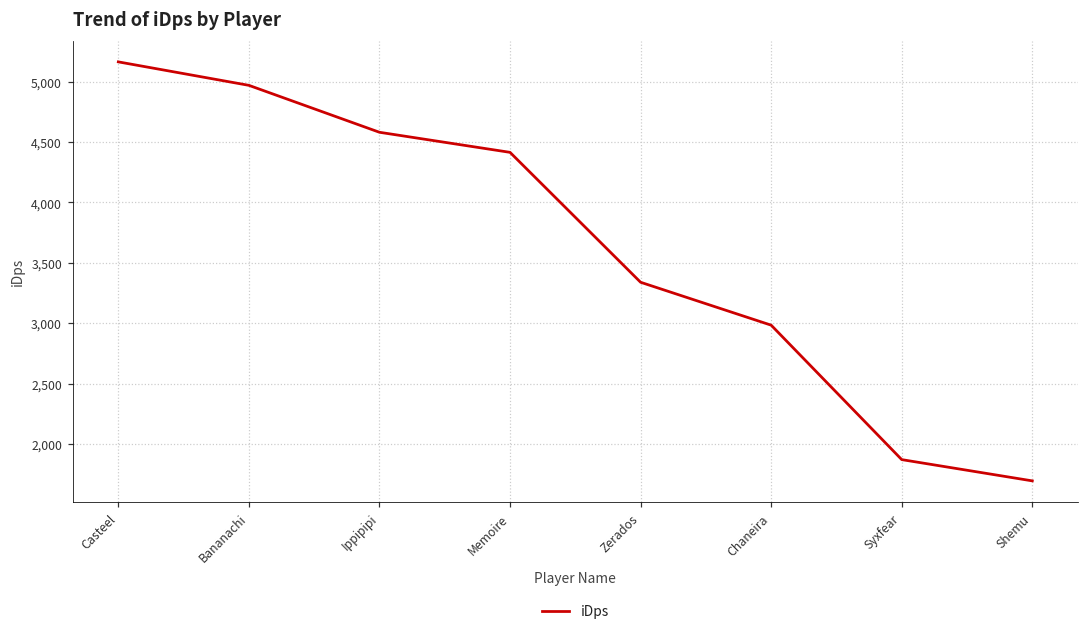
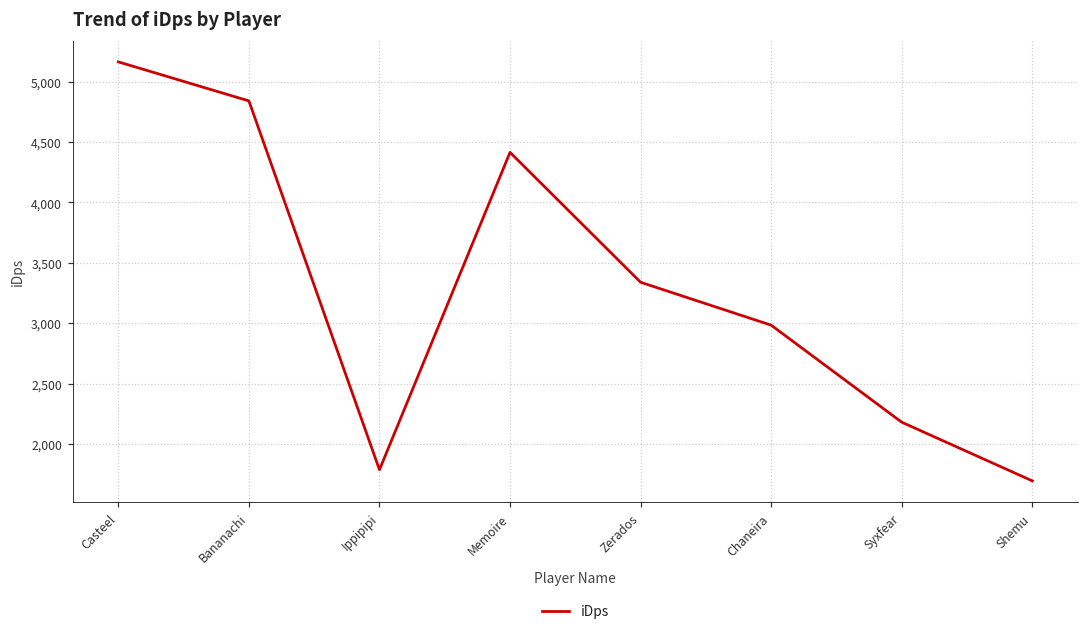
  {
    "Casteel": "5,160",
-   "Bananachi": "4,970",
-   "Ippipipi": "4,580",
+   "Bananachi": "4,840",
+   "Ippipipi": "1,790",
    "Memoire": "4,410",
    "Zerados": "3,340",
    "Chaneira": "2,980",
-   "Syxfear": "1,870",
+   "Syxfear": "2,180",
    "Shemu": "1,690"
  }
